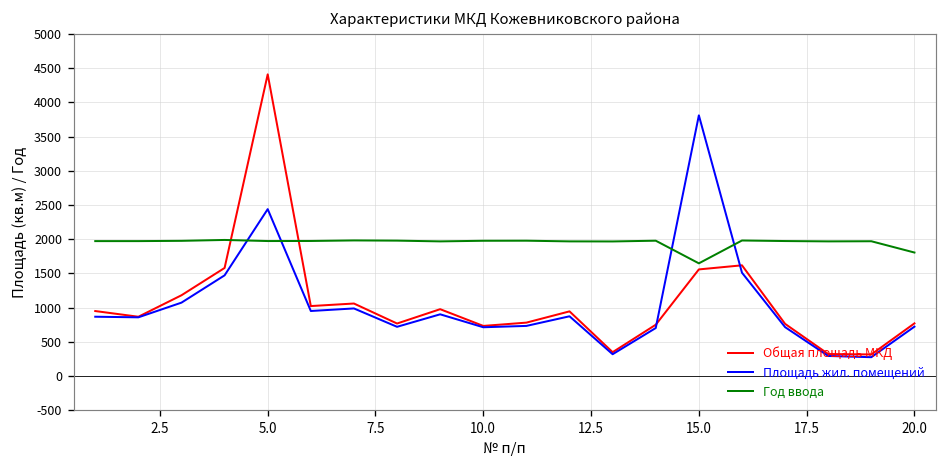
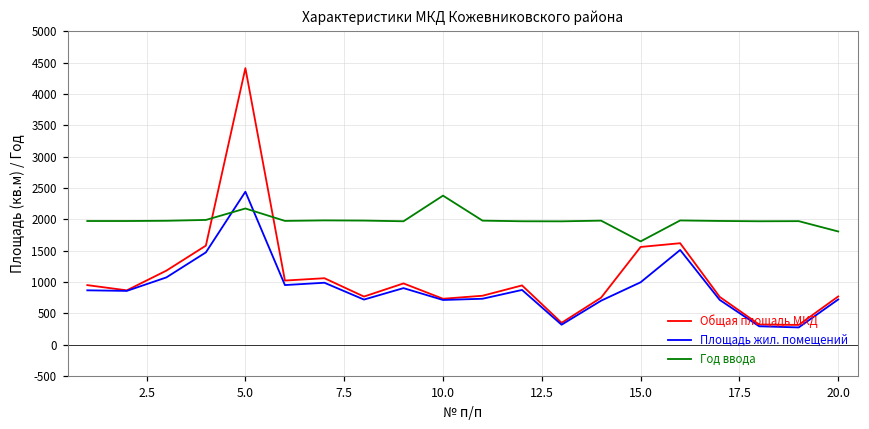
  {
    "Общая площадь МКД": {
      "5.0": 4400,
      "15.0": 1600,
      "20.0": 800
    },
    "Площадь жил. помещений": {
      "5.0": 2400,
-     "15.0": 3800,
+     "15.0": 1000,
      "20.0": 700
    },
    "Год ввода": {
-     "5.0": 2000,
-     "10.0": 2000,
+     "5.0": 2200,
+     "10.0": 2400,
      "15.0": 1600,
      "20.0": 1800
    }
  }
